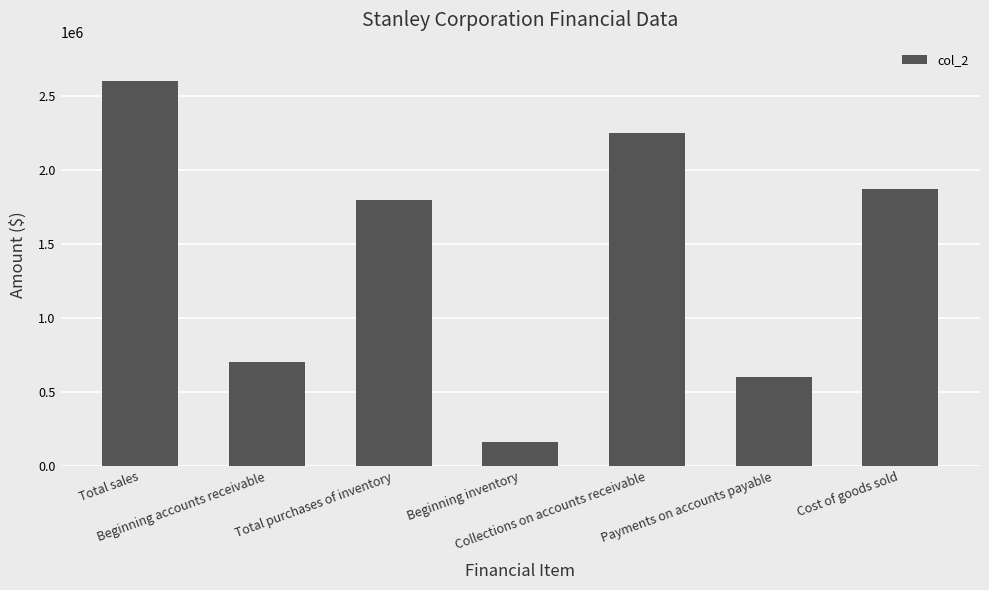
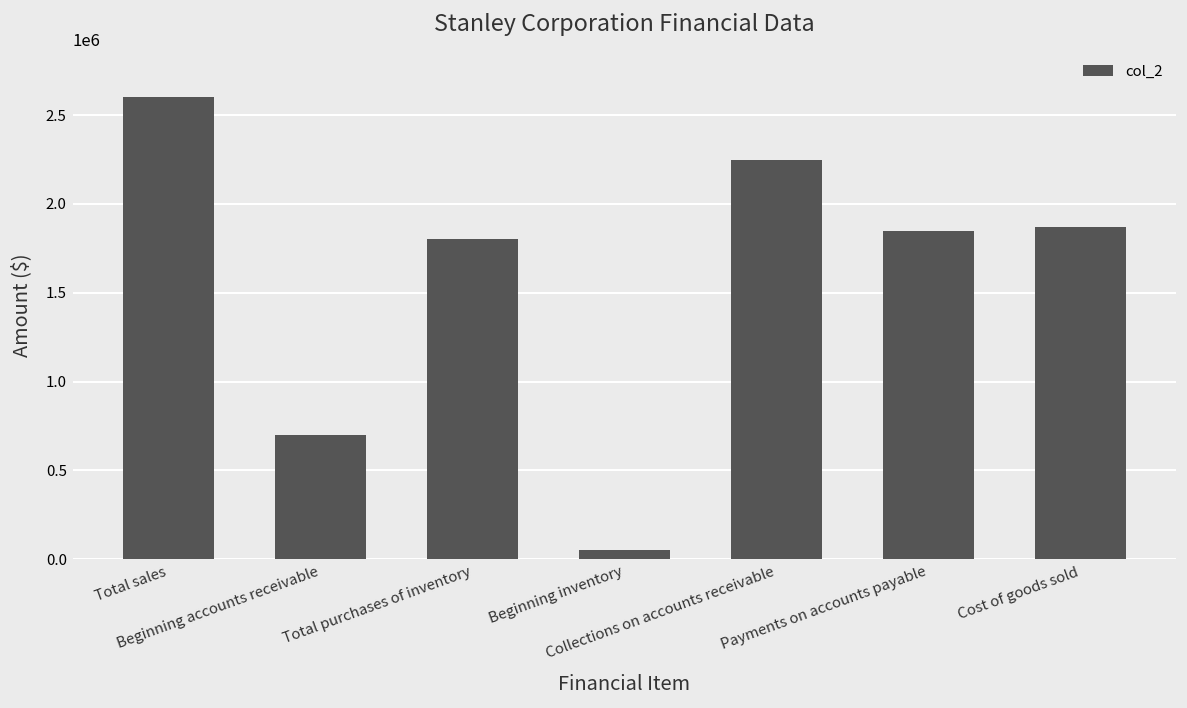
  {
    "Total sales": 2600000,
    "Beginning accounts receivable": 700000,
    "Total purchases of inventory": 1800000,
-   "Beginning inventory": 160000,
+   "Beginning inventory": 50000,
    "Collections on accounts receivable": 2250000,
-   "Payments on accounts payable": 600000,
+   "Payments on accounts payable": 1850000,
    "Cost of goods sold": 1870000
  }
